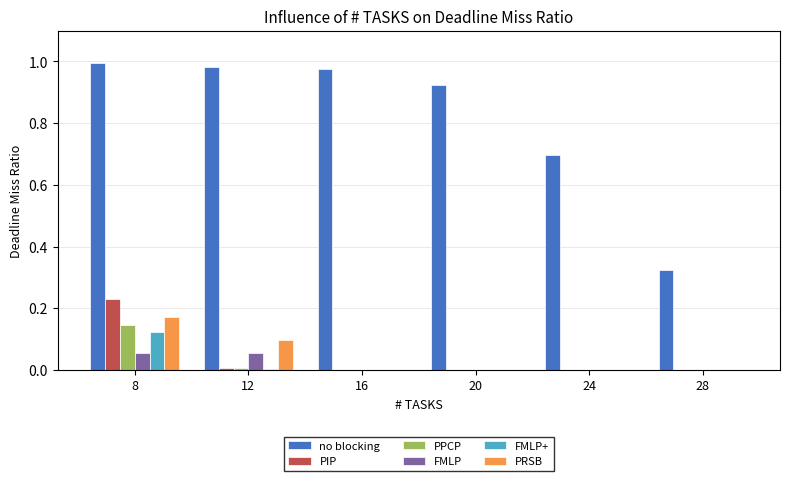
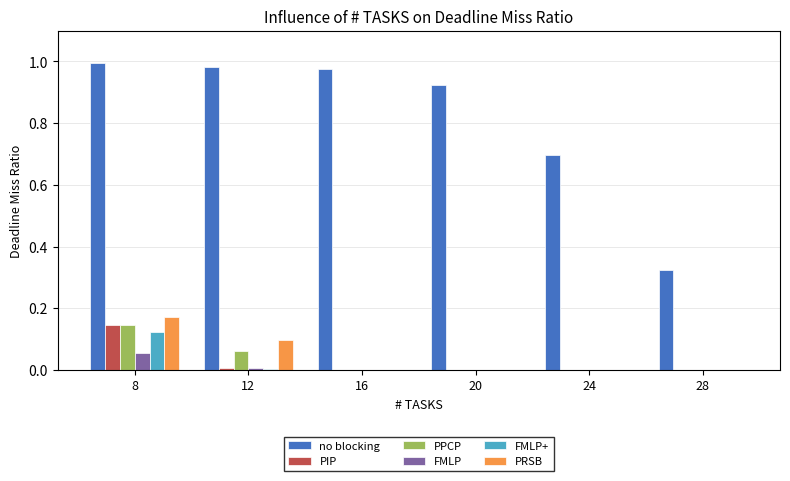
  {
    "PIP": {
-     "8": 0.23,
+     "8": 0.15,
      "16": 0.00,
      "20": 0.00,
      "24": 0.00,
      "28": 0.00
    },
    "PPCP": {
      "8": 0.15,
-     "12": 0.01,
+     "12": 0.06,
      "16": 0.00,
      "20": 0.00,
      "24": 0.00,
      "28": 0.00
    },
    "FMLP": {
      "8": 0.05,
-     "12": 0.05,
+     "12": 0.01,
      "16": 0.00,
      "20": 0.00,
      "24": 0.00,
      "28": 0.00
    },
    "PRSB": {
      "8": 0.17,
      "12": 0.10,
      "16": 0.00,
      "20": 0.00,
      "24": 0.00,
      "28": 0.00
    }
  }
